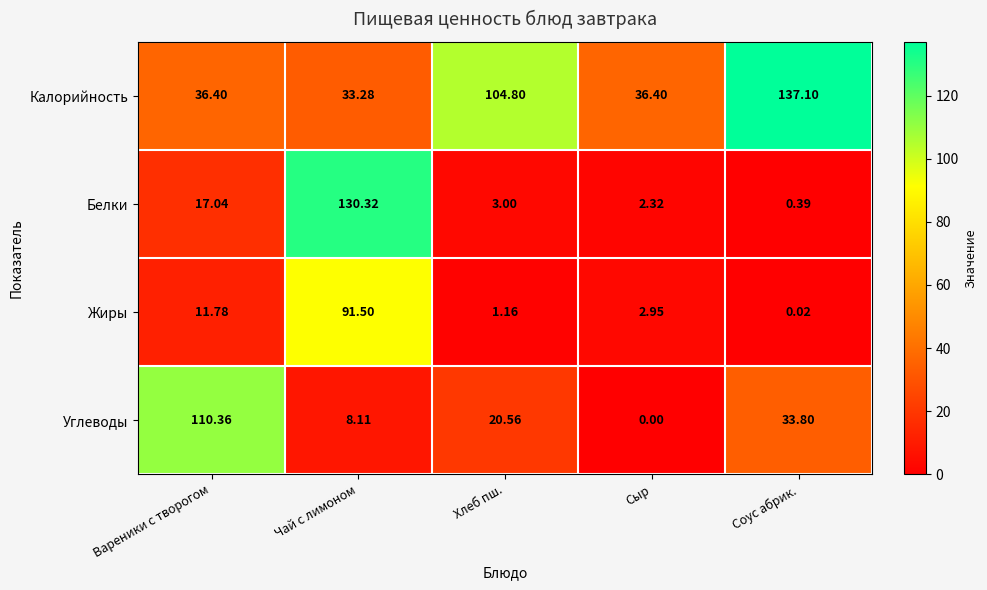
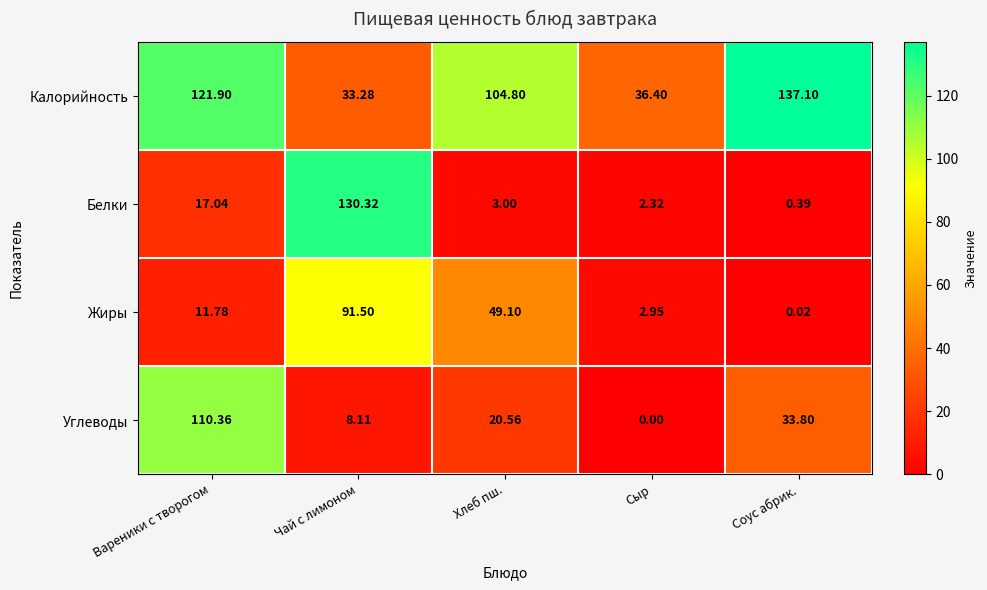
  {
    "Калорийность": {
-     "Вареники с творогом": 36.40,
+     "Вареники с творогом": 121.90,
      "Чай с лимоном": 33.28,
      "Хлеб пш.": 104.80,
      "Сыр": 36.40,
      "Соус абрик.": 137.10
    },
    "Белки": {
      "Вареники с творогом": 17.04,
      "Чай с лимоном": 130.32,
      "Хлеб пш.": 3.00,
      "Сыр": 2.32,
      "Соус абрик.": 0.39
    },
    "Жиры": {
      "Вареники с творогом": 11.78,
      "Чай с лимоном": 91.50,
-     "Хлеб пш.": 1.16,
+     "Хлеб пш.": 49.10,
      "Сыр": 2.95,
      "Соус абрик.": 0.02
    },
    "Углеводы": {
      "Вареники с творогом": 110.36,
      "Чай с лимоном": 8.11,
      "Хлеб пш.": 20.56,
      "Сыр": 0.00,
      "Соус абрик.": 33.80
    }
  }
